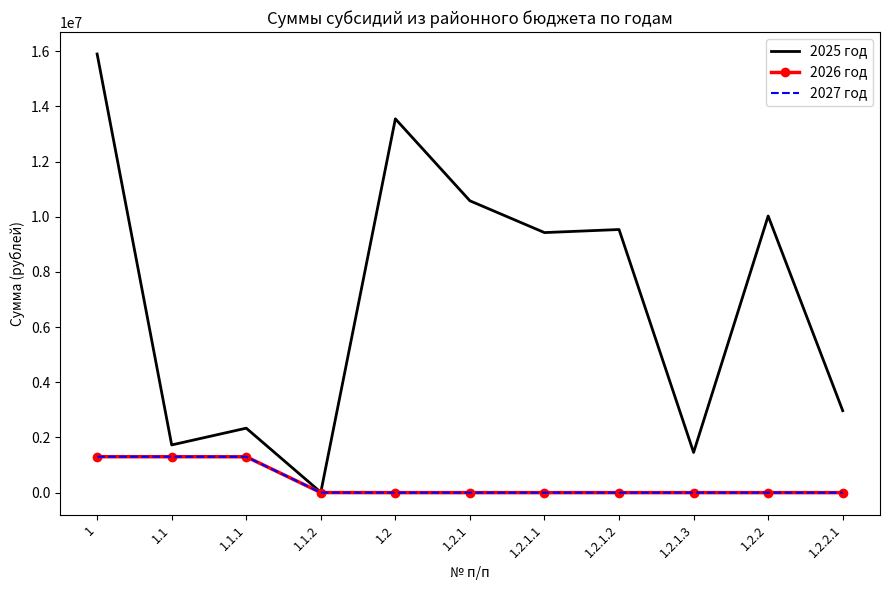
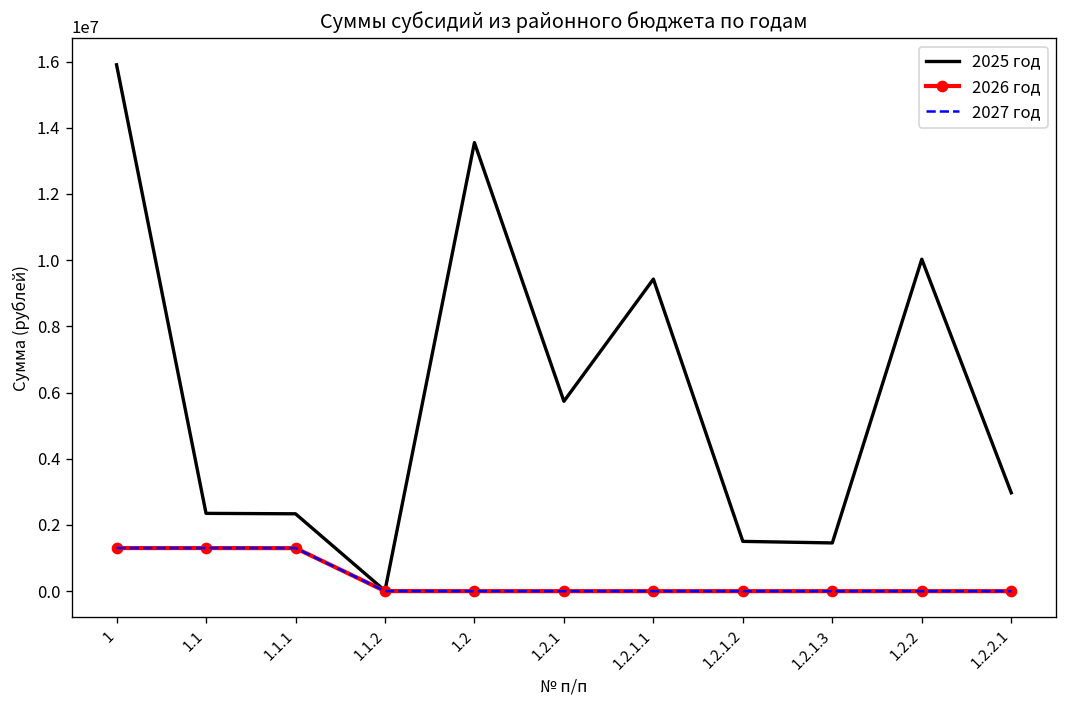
  {
    "2025 год": {
      "1": 15900000,
-     "1.1": 1700000,
+     "1.1": 2400000,
      "1.1.1": 2300000,
      "1.2": 13600000,
-     "1.2.1": 10600000,
+     "1.2.1": 5700000,
      "1.2.1.1": 9400000,
-     "1.2.1.2": 9500000,
+     "1.2.1.2": 1500000,
      "1.2.1.3": 1500000,
      "1.2.2": 10000000,
      "1.2.2.1": 3000000
    },
    "2027 год": {
      "1": 1300000,
      "1.1": 1300000,
      "1.1.1": 1300000,
      "1.2": 0,
      "1.2.1": 0,
      "1.2.1.1": 0,
      "1.2.1.2": 0,
      "1.2.1.3": 0,
      "1.2.2": 0,
      "1.2.2.1": 0
    }
  }
